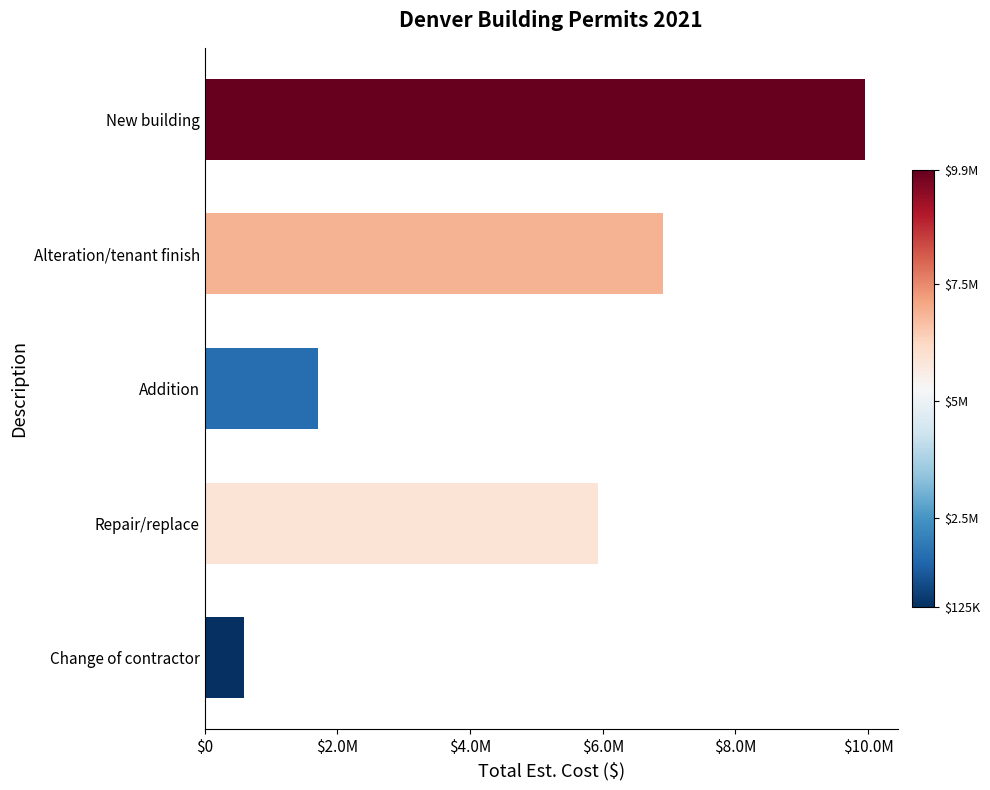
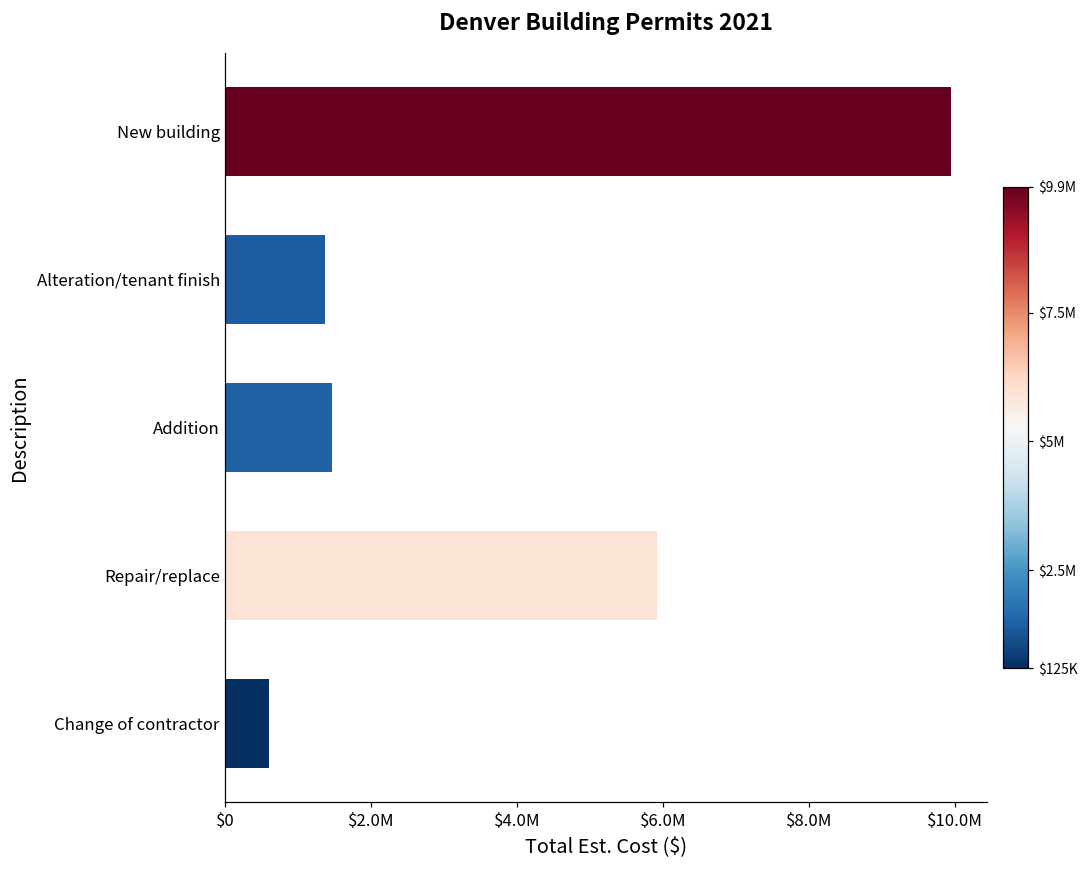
  {
    "New building": "$9900000",
-   "Alteration/tenant finish": "$6900000",
-   "Addition": "$1700000",
+   "Alteration/tenant finish": "$1400000",
+   "Addition": "$1500000",
    "Repair/replace": "$5900000",
    "Change of contractor": "$600000"
  }
